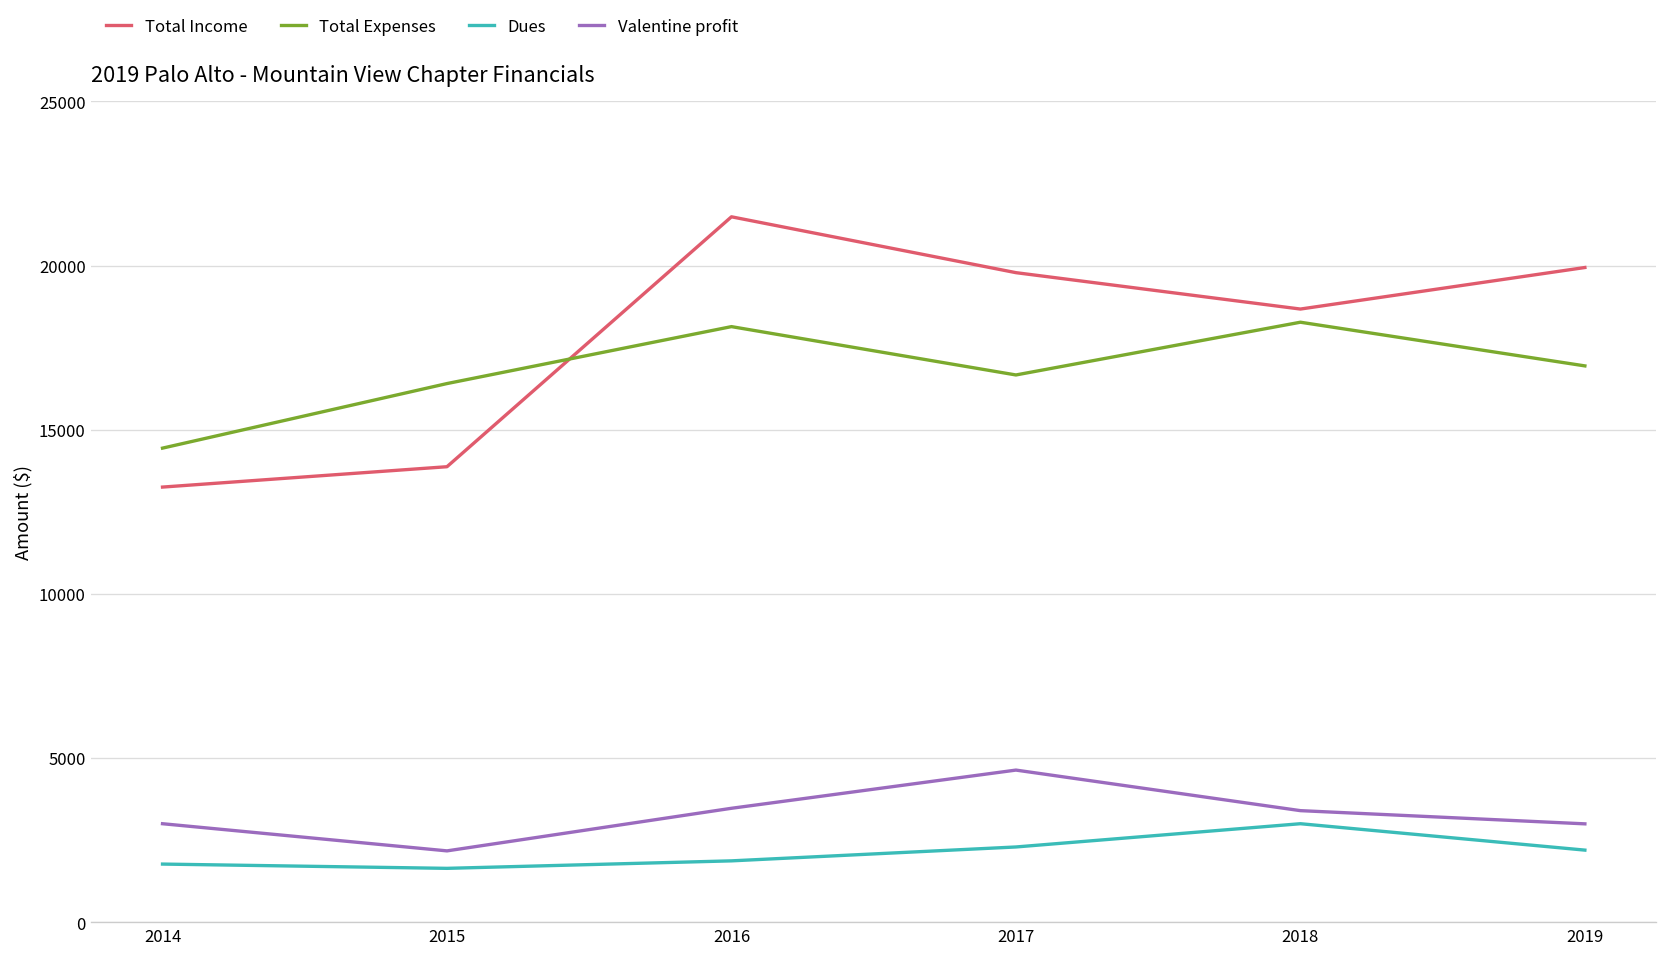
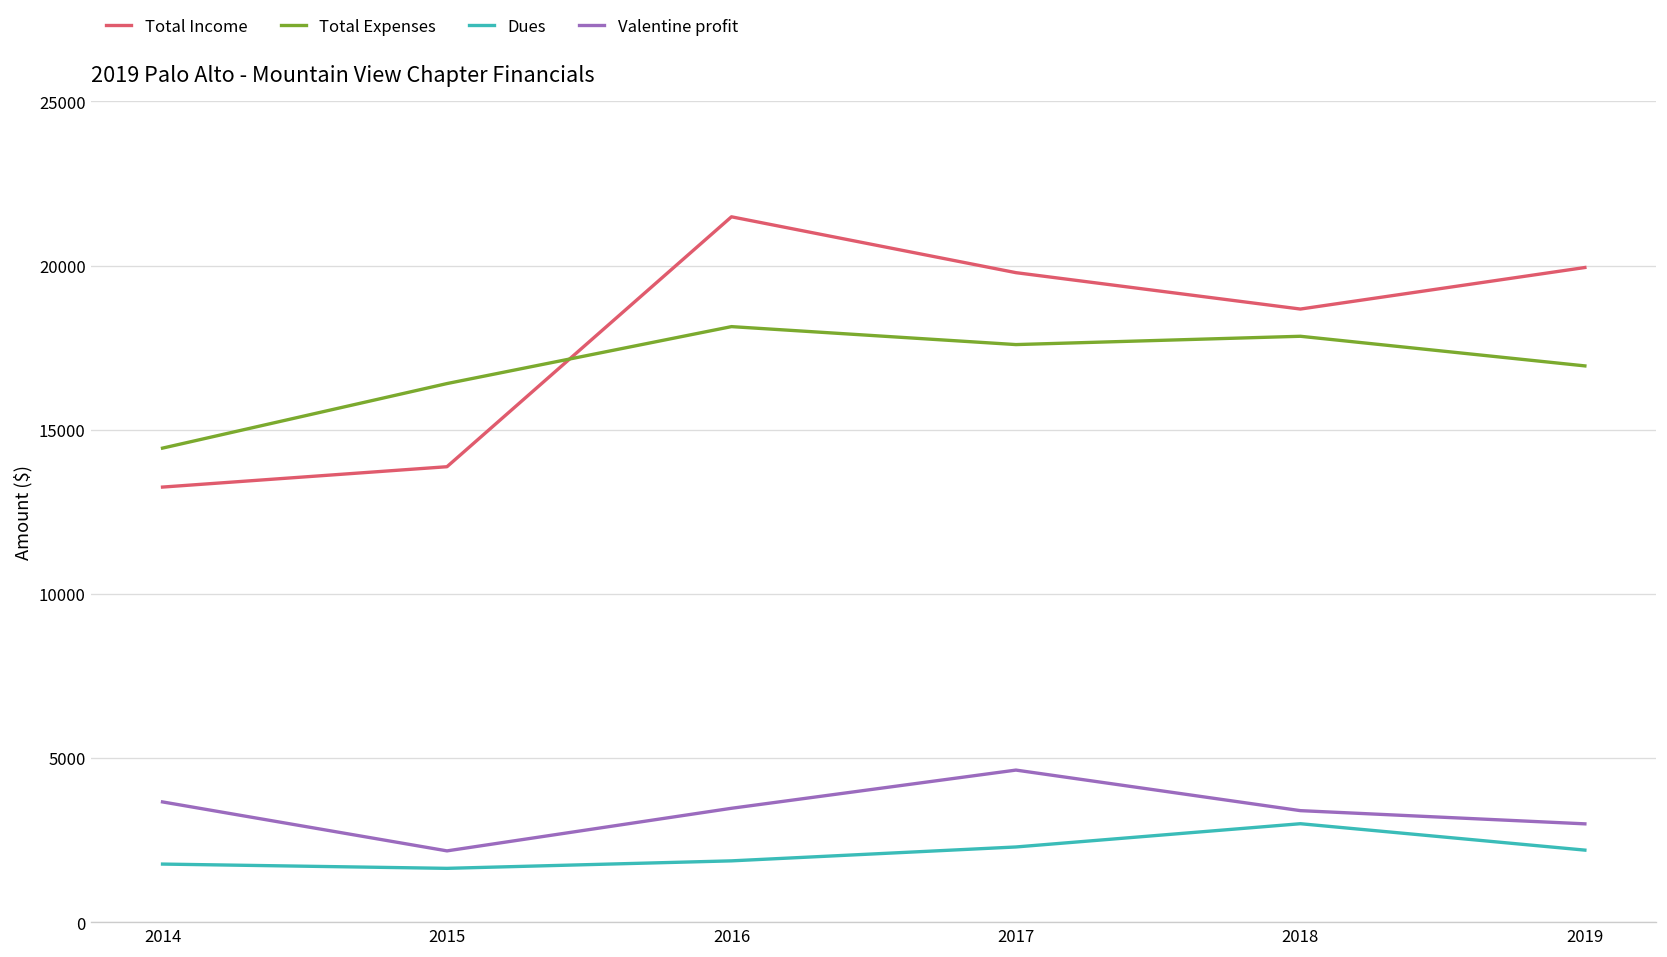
  {
    "Total Income": {
      "2014": 13300,
      "2015": 13900,
      "2016": 21500,
      "2017": 19800,
      "2018": 18700,
      "2019": 19900
    },
    "Total Expenses": {
      "2014": 14400,
      "2015": 16400,
      "2016": 18100,
-     "2017": 16700,
-     "2018": 18300,
+     "2017": 17600,
+     "2018": 17800,
      "2019": 16900
    },
    "Dues": {
      "2014": 1800,
      "2015": 1600,
      "2016": 1900,
      "2017": 2300,
      "2018": 3000,
      "2019": 2200
    },
    "Valentine profit": {
-     "2014": 3000,
+     "2014": 3700,
      "2015": 2200,
      "2016": 3500,
      "2017": 4600,
      "2018": 3400,
      "2019": 3000
    }
  }
